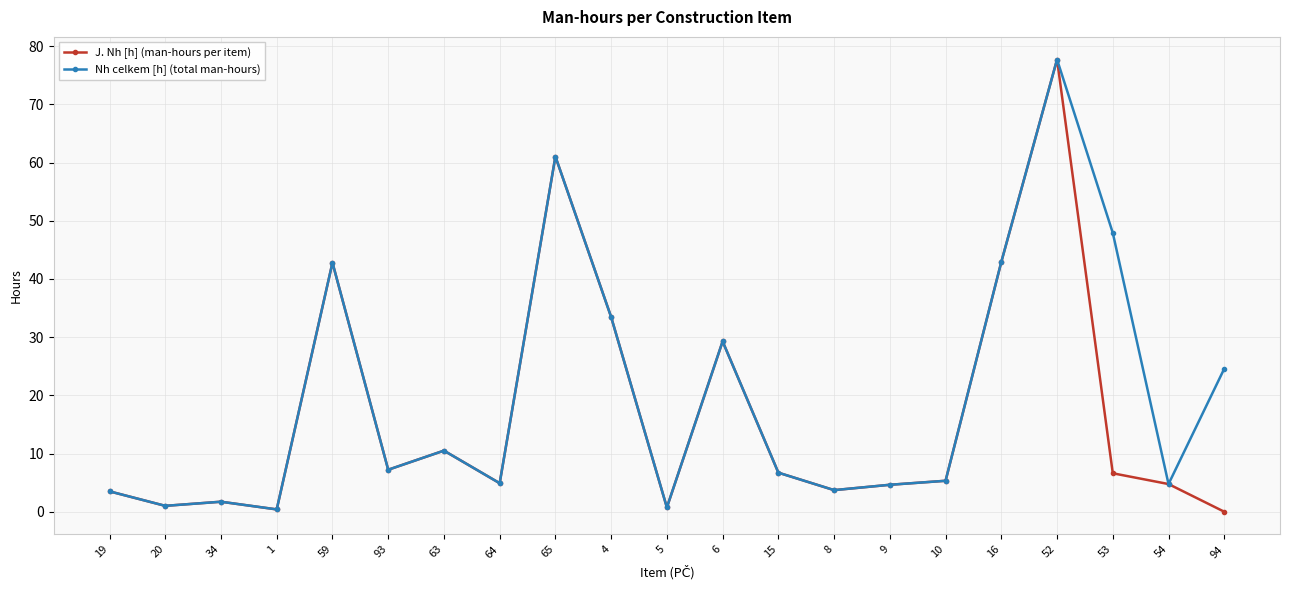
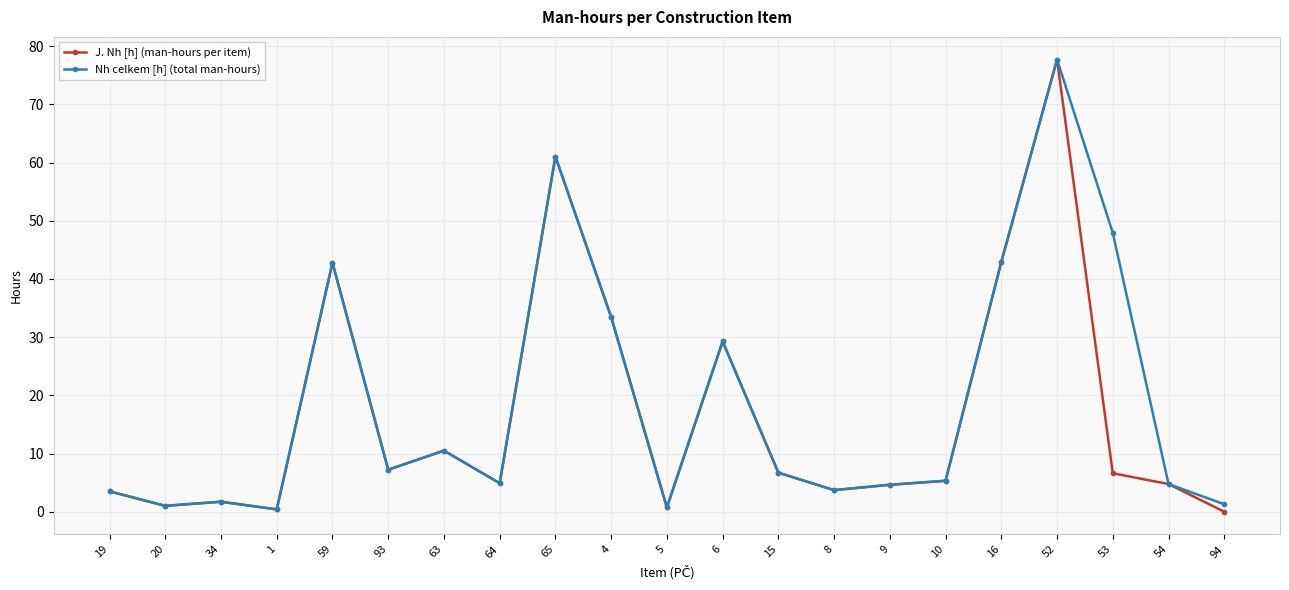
  {
    "J. Nh [h] (man-hours per item)": {
      "53": 7,
      "94": 0
    },
    "Nh celkem [h] (total man-hours)": {
      "53": 48,
-     "94": 25
+     "94": 1
    }
  }
